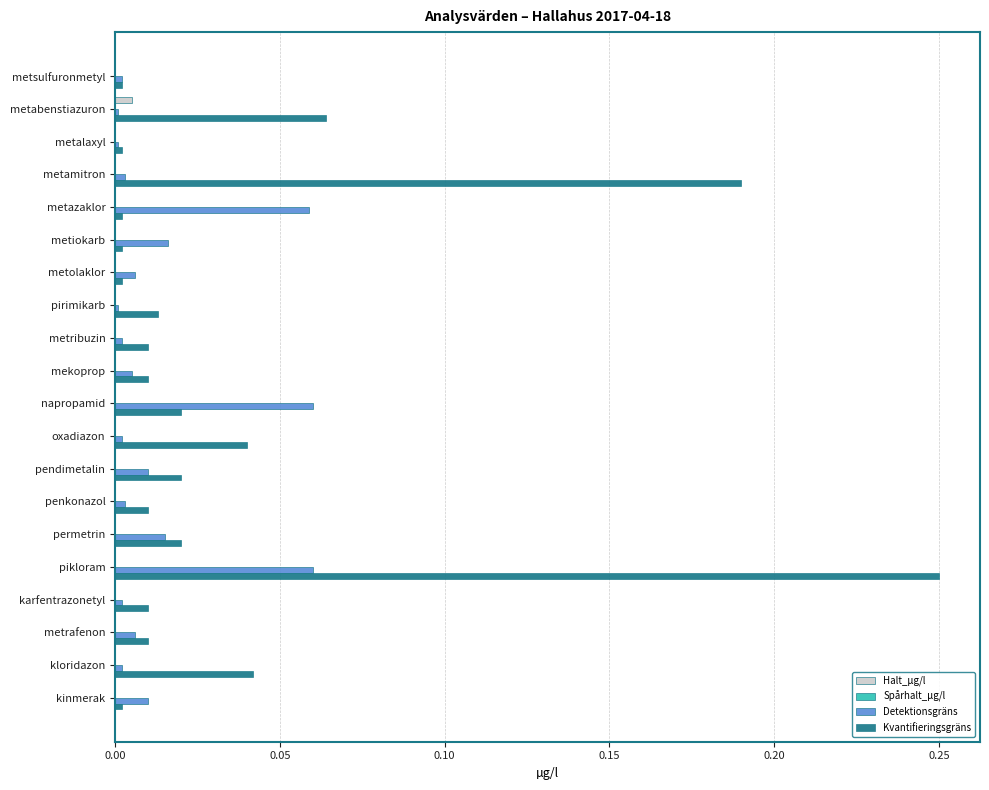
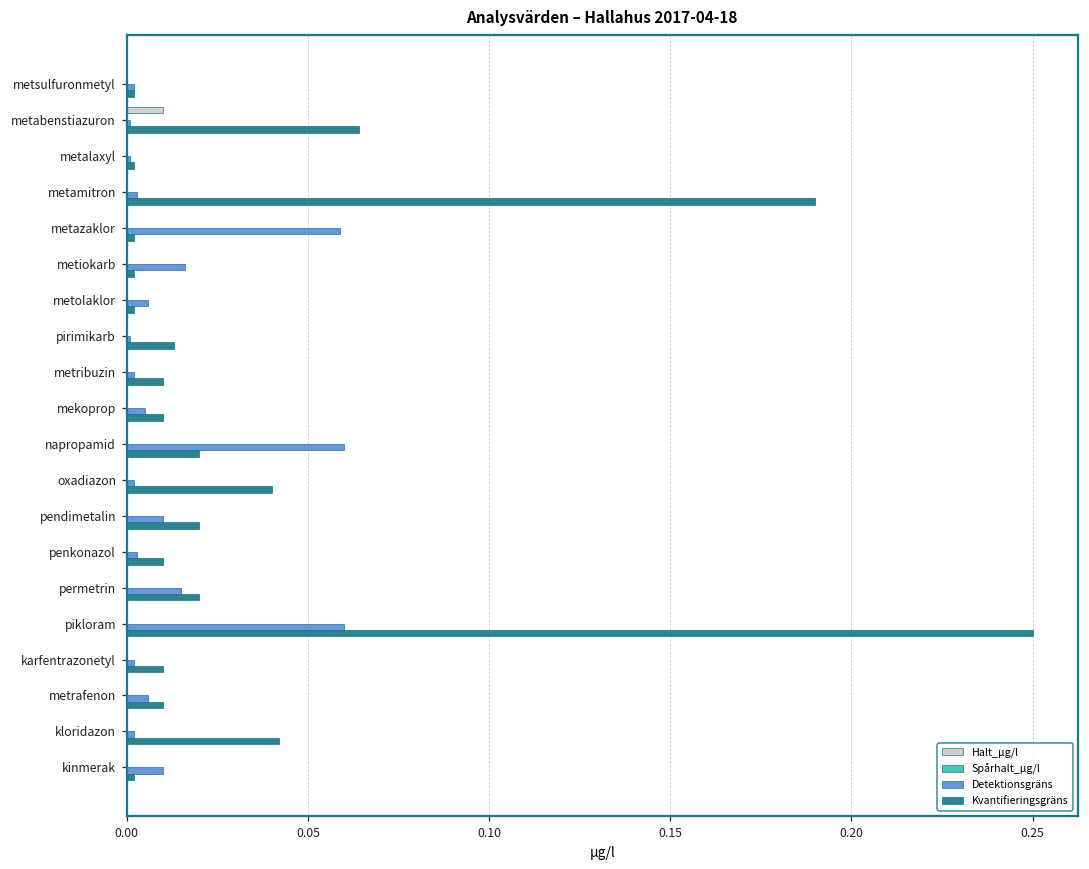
  {
    "Halt_µg/l": {
      "metsulfuronmetyl": 0.000,
-     "metabenstiazuron": 0.005,
+     "metabenstiazuron": 0.010,
      "metalaxyl": 0.000,
      "metamitron": 0.000,
      "metazaklor": 0.000,
      "metiokarb": 0.000,
      "metolaklor": 0.000,
      "pirimikarb": 0.000,
      "metribuzin": 0.000,
      "mekoprop": 0.000,
      "napropamid": 0.000,
      "oxadiazon": 0.000,
      "pendimetalin": 0.000,
      "penkonazol": 0.000,
      "permetrin": 0.000,
      "pikloram": 0.000,
      "karfentrazonetyl": 0.000,
      "metrafenon": 0.000,
      "kloridazon": 0.000,
      "kinmerak": 0.000
    },
    "Spårhalt_µg/l": {
      "metsulfuronmetyl": 0.000,
      "metabenstiazuron": 0.000,
      "metalaxyl": 0.000,
      "metamitron": 0.000,
      "metazaklor": 0.000,
      "metiokarb": 0.000,
      "metolaklor": 0.000,
      "pirimikarb": 0.000,
      "metribuzin": 0.000,
      "mekoprop": 0.000,
      "napropamid": 0.000,
      "oxadiazon": 0.000,
      "pendimetalin": 0.000,
      "penkonazol": 0.000,
      "permetrin": 0.000,
      "pikloram": 0.000,
      "karfentrazonetyl": 0.000,
      "metrafenon": 0.000,
      "kloridazon": 0.000,
      "kinmerak": 0.000
    },
    "Detektionsgräns": {
      "metsulfuronmetyl": 0.002,
      "metabenstiazuron": 0.001,
      "metalaxyl": 0.001,
      "metamitron": 0.003,
      "metazaklor": 0.059,
      "metiokarb": 0.016,
      "metolaklor": 0.006,
      "pirimikarb": 0.001,
      "metribuzin": 0.002,
      "mekoprop": 0.005,
      "napropamid": 0.060,
      "oxadiazon": 0.002,
      "pendimetalin": 0.010,
      "penkonazol": 0.003,
      "permetrin": 0.015,
      "pikloram": 0.060,
      "karfentrazonetyl": 0.002,
      "metrafenon": 0.006,
      "kloridazon": 0.002,
      "kinmerak": 0.010
    },
    "Kvantifieringsgräns": {
      "metsulfuronmetyl": 0.002,
      "metabenstiazuron": 0.064,
      "metalaxyl": 0.002,
      "metamitron": 0.190,
      "metazaklor": 0.002,
      "metiokarb": 0.002,
      "metolaklor": 0.002,
      "pirimikarb": 0.013,
      "metribuzin": 0.010,
      "mekoprop": 0.010,
      "napropamid": 0.020,
      "oxadiazon": 0.040,
      "pendimetalin": 0.020,
      "penkonazol": 0.010,
      "permetrin": 0.020,
      "pikloram": 0.250,
      "karfentrazonetyl": 0.010,
      "metrafenon": 0.010,
      "kloridazon": 0.042,
      "kinmerak": 0.002
    }
  }
